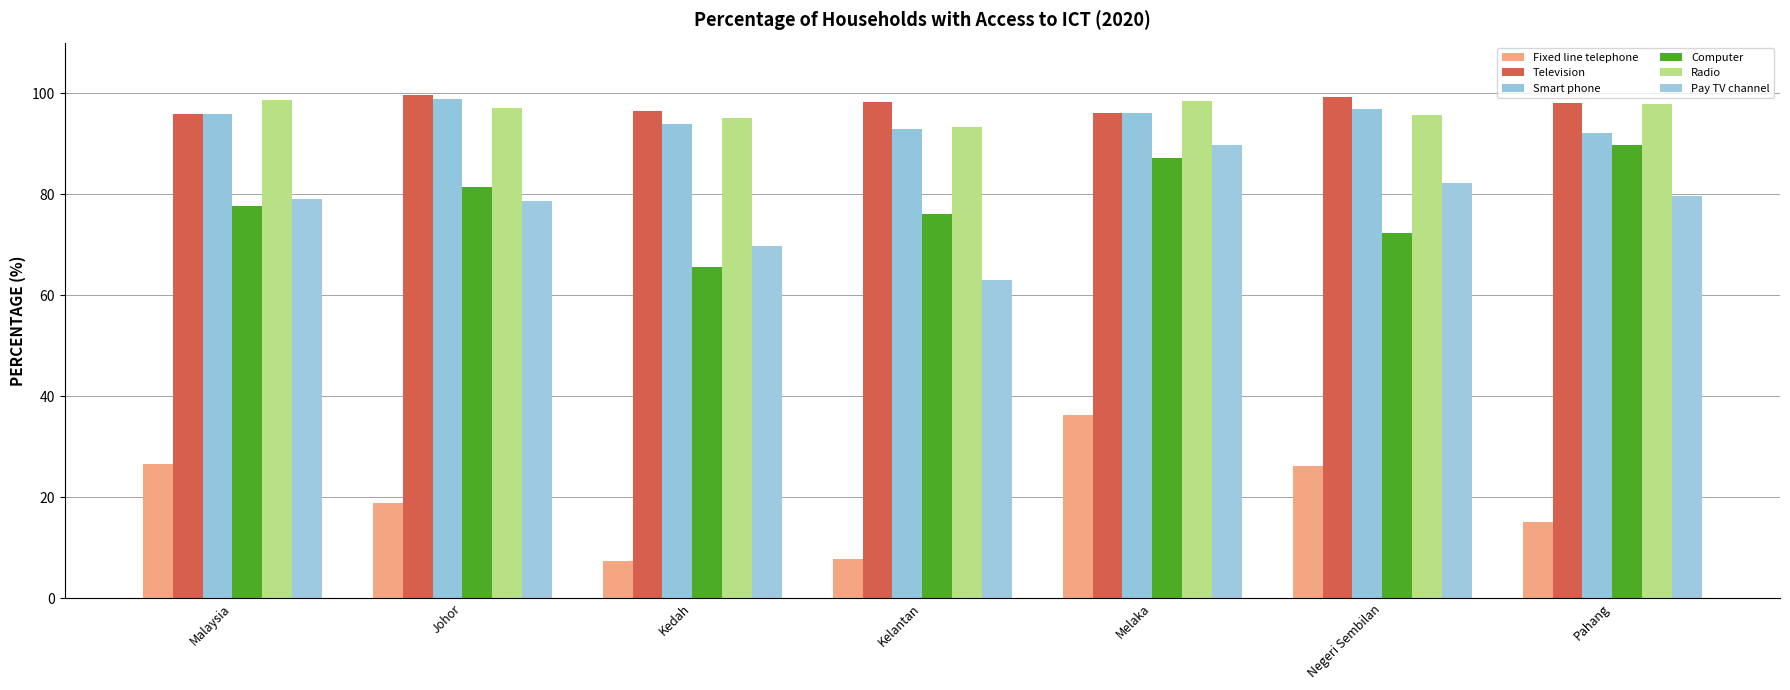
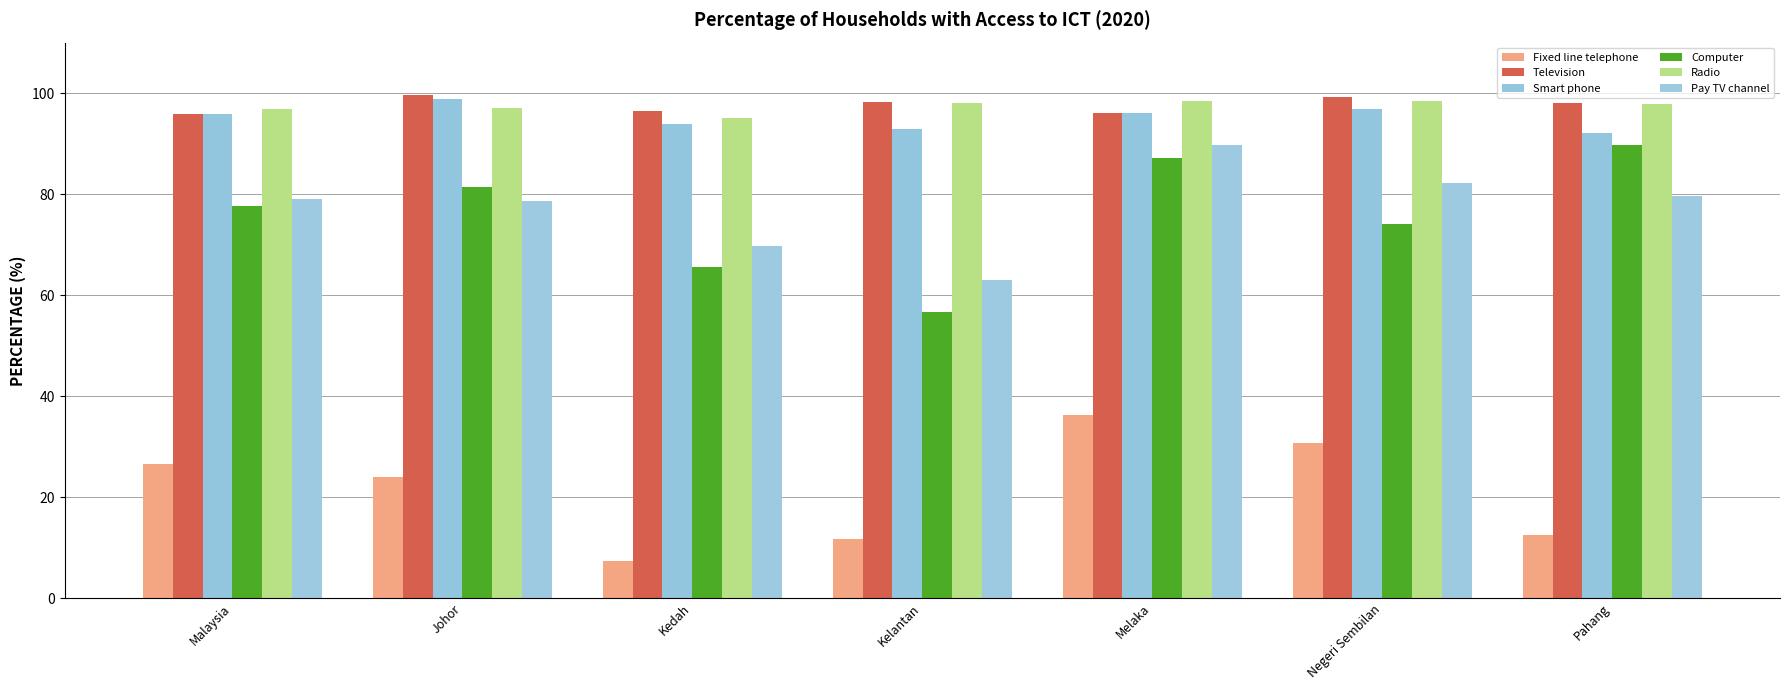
  {
    "Fixed line telephone": {
      "Malaysia": 27,
-     "Johor": 19,
+     "Johor": 24,
      "Kedah": 7,
-     "Kelantan": 8,
+     "Kelantan": 12,
      "Melaka": 36,
-     "Negeri Sembilan": 26,
-     "Pahang": 15
+     "Negeri Sembilan": 31,
+     "Pahang": 12
    },
    "Television": {
      "Malaysia": 96,
      "Johor": 100,
      "Kedah": 96,
      "Kelantan": 98,
      "Melaka": 96,
      "Negeri Sembilan": 99,
      "Pahang": 98
    },
    "Computer": {
      "Malaysia": 78,
      "Johor": 81,
      "Kedah": 66,
-     "Kelantan": 76,
+     "Kelantan": 57,
      "Melaka": 87,
-     "Negeri Sembilan": 72,
+     "Negeri Sembilan": 74,
      "Pahang": 90
    },
    "Radio": {
-     "Malaysia": 99,
+     "Malaysia": 97,
      "Johor": 97,
      "Kedah": 95,
-     "Kelantan": 93,
+     "Kelantan": 98,
      "Melaka": 98,
-     "Negeri Sembilan": 96,
+     "Negeri Sembilan": 98,
      "Pahang": 98
    }
  }
